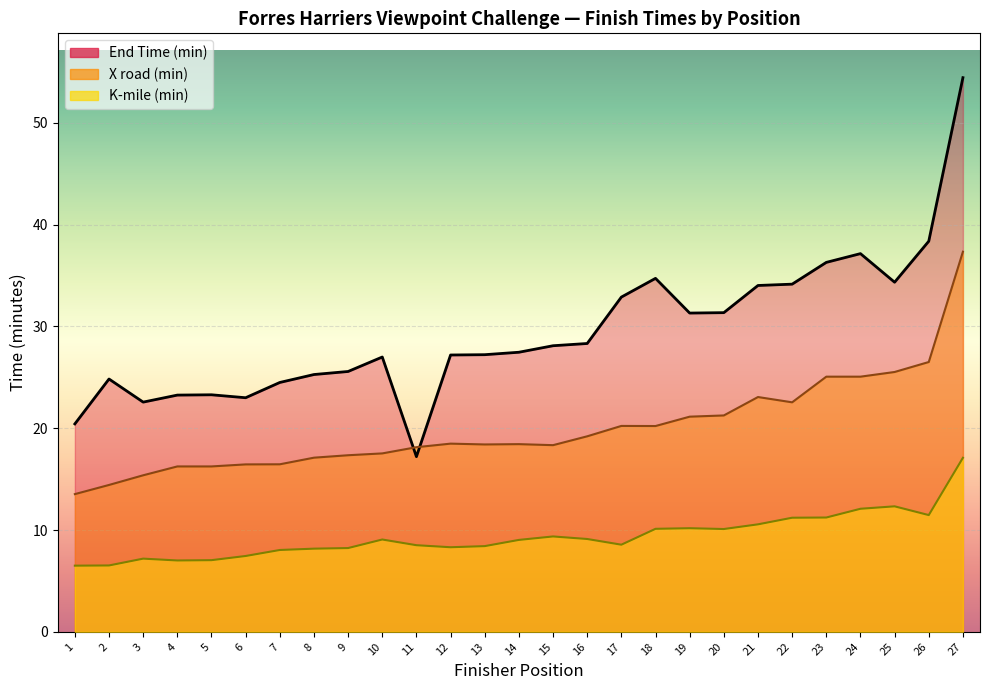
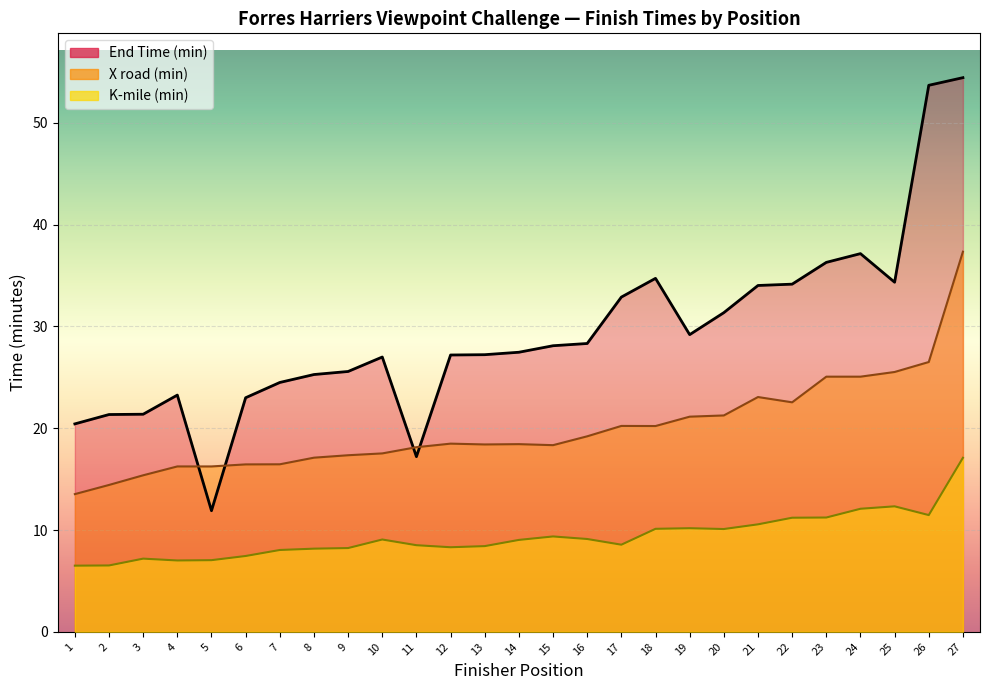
  {
    "End Time (min)": {
      "1": 20.4,
-     "2": 24.8,
-     "3": 22.6,
+     "2": 21.4,
+     "3": 21.4,
      "4": 23.3,
-     "5": 23.3,
+     "5": 11.9,
      "6": 23.0,
      "7": 24.5,
      "8": 25.3,
      "9": 25.6,
      "10": 27.0,
      "11": 17.2,
      "12": 27.2,
      "13": 27.2,
      "14": 27.5,
      "15": 28.1,
      "16": 28.3,
      "17": 32.9,
      "18": 34.7,
-     "19": 31.3,
+     "19": 29.2,
      "20": 31.4,
      "21": 34.0,
      "22": 34.2,
      "23": 36.3,
      "24": 37.2,
      "25": 34.4,
-     "26": 38.4,
+     "26": 53.7,
      "27": 54.5
    }
  }
